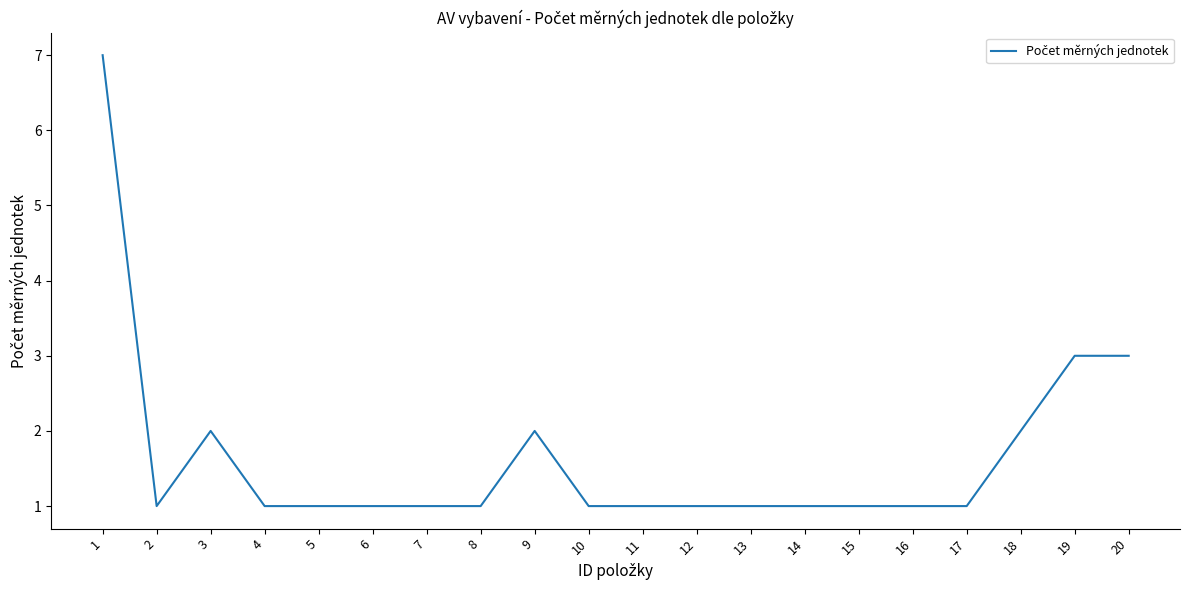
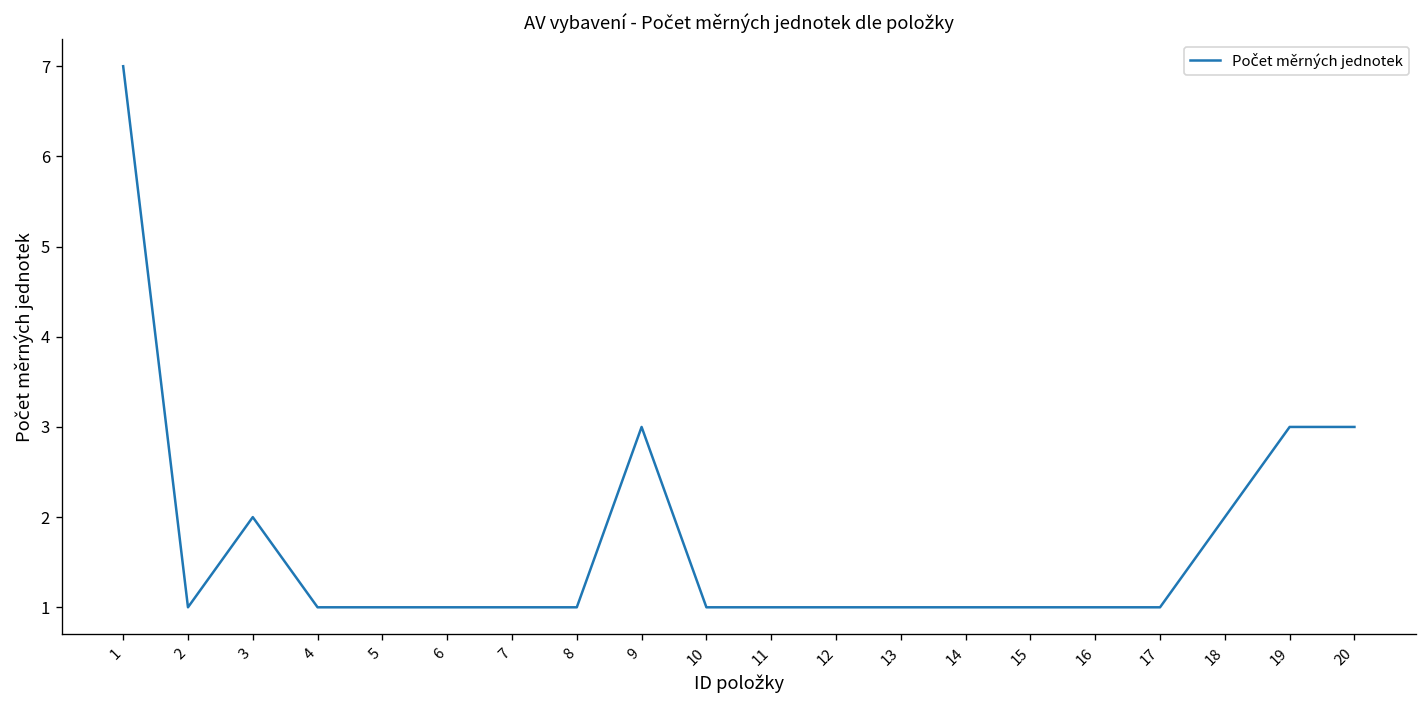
  {
    "1": 7,
    "2": 1,
    "3": 2,
    "4": 1,
    "5": 1,
    "6": 1,
    "7": 1,
    "8": 1,
-   "9": 2,
+   "9": 3,
    "10": 1,
    "11": 1,
    "12": 1,
    "13": 1,
    "14": 1,
    "15": 1,
    "16": 1,
    "17": 1,
    "18": 2,
    "19": 3,
    "20": 3
  }
